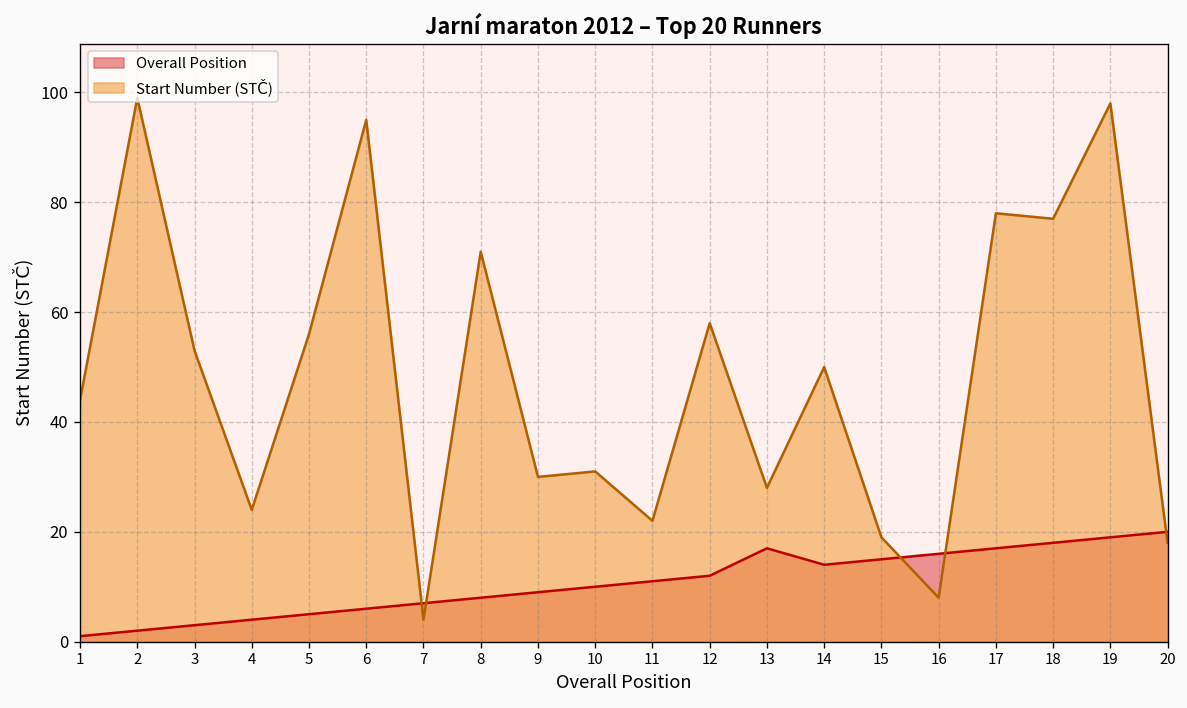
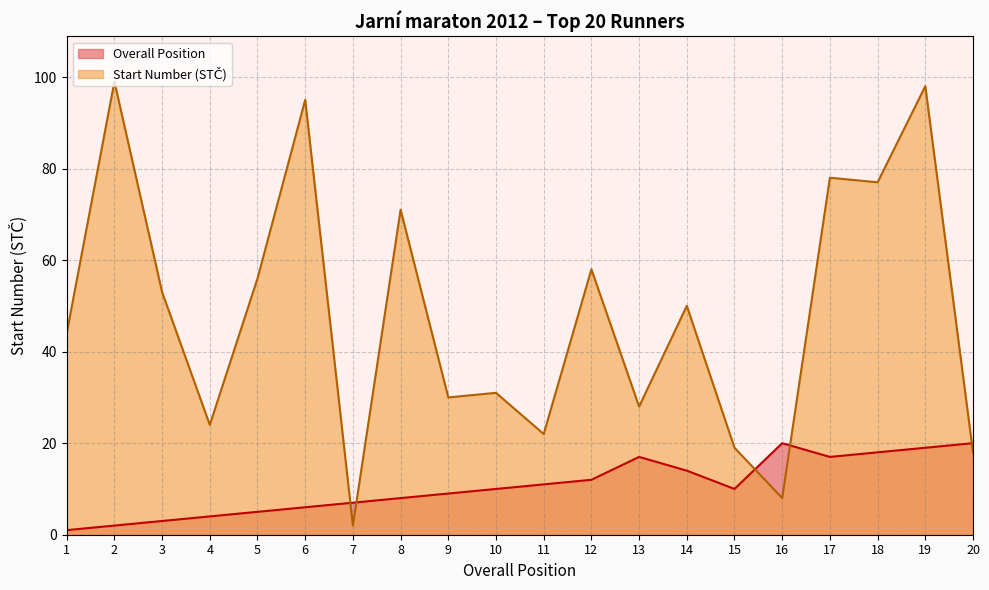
  {
    "Overall Position": {
      "1": 1,
      "2": 2,
      "3": 3,
      "4": 4,
      "5": 5,
      "6": 6,
      "7": 7,
      "8": 8,
      "9": 9,
      "10": 10,
      "11": 11,
      "12": 12,
      "13": 17,
      "14": 14,
-     "15": 15,
-     "16": 16,
+     "15": 10,
+     "16": 20,
      "17": 17,
      "18": 18,
      "19": 19,
      "20": 20
    },
    "Start Number (STČ)": {
      "1": 44,
      "3": 53,
      "4": 24,
      "5": 56,
      "6": 95,
-     "7": 4,
+     "7": 2,
      "8": 71,
      "9": 30,
      "10": 31,
      "11": 22,
      "12": 58,
      "13": 28,
      "14": 50,
      "15": 19,
      "16": 8,
      "17": 78,
      "18": 77,
      "19": 98,
      "20": 18
    }
  }
